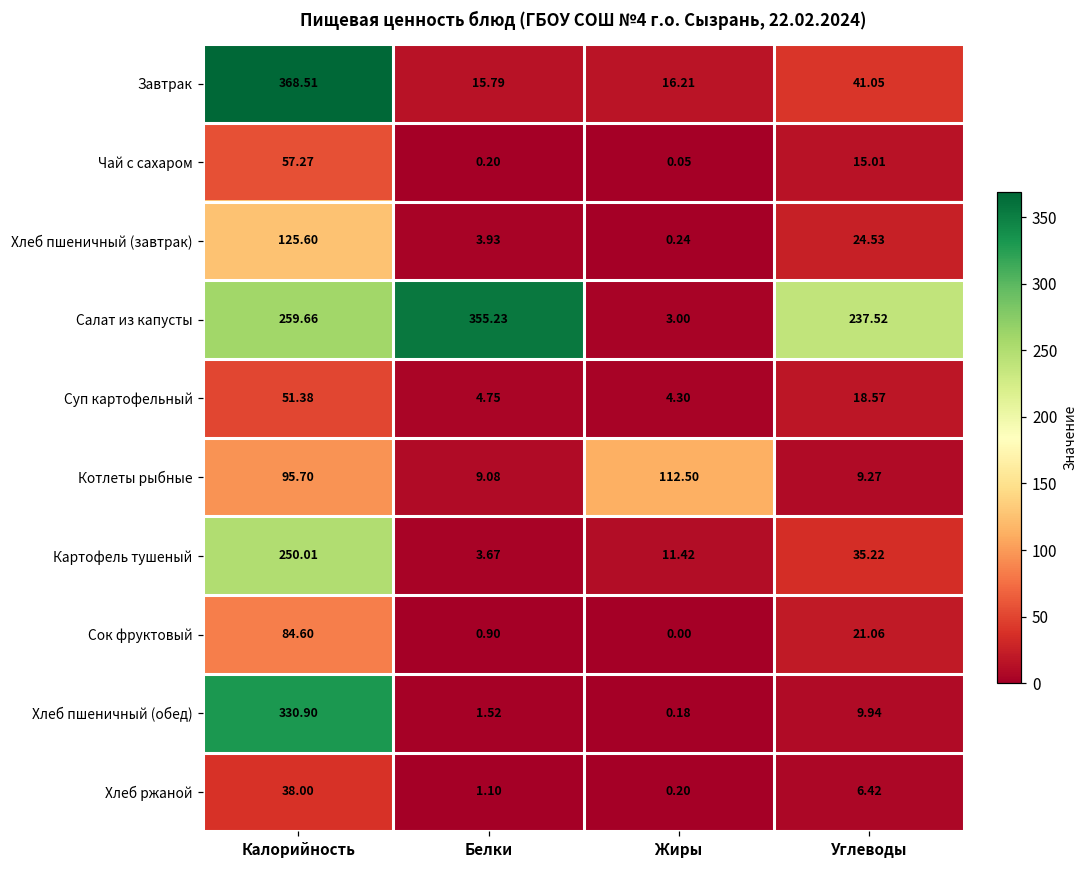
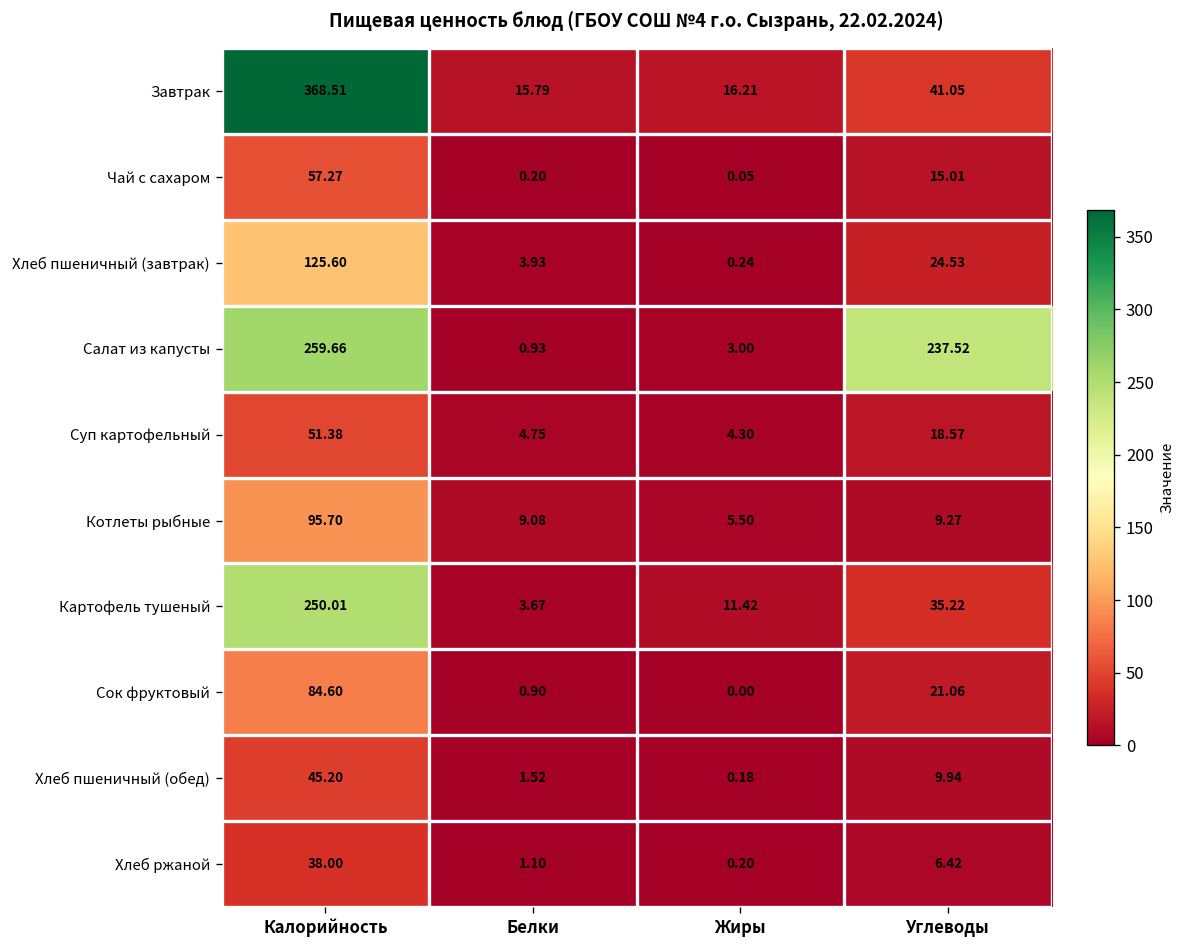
  {
    "Завтрак": {
      "Калорийность": 368.51,
      "Белки": 15.79,
      "Жиры": 16.21,
      "Углеводы": 41.05
    },
    "Чай с сахаром": {
      "Калорийность": 57.27,
      "Белки": 0.20,
      "Жиры": 0.05,
      "Углеводы": 15.01
    },
    "Хлеб пшеничный (завтрак)": {
      "Калорийность": 125.60,
      "Белки": 3.93,
      "Жиры": 0.24,
      "Углеводы": 24.53
    },
    "Салат из капусты": {
      "Калорийность": 259.66,
-     "Белки": 355.23,
+     "Белки": 0.93,
      "Жиры": 3.00,
      "Углеводы": 237.52
    },
    "Суп картофельный": {
      "Калорийность": 51.38,
      "Белки": 4.75,
      "Жиры": 4.30,
      "Углеводы": 18.57
    },
    "Котлеты рыбные": {
      "Калорийность": 95.70,
      "Белки": 9.08,
-     "Жиры": 112.50,
+     "Жиры": 5.50,
      "Углеводы": 9.27
    },
    "Картофель тушеный": {
      "Калорийность": 250.01,
      "Белки": 3.67,
      "Жиры": 11.42,
      "Углеводы": 35.22
    },
    "Сок фруктовый": {
      "Калорийность": 84.60,
      "Белки": 0.90,
      "Жиры": 0.00,
      "Углеводы": 21.06
    },
    "Хлеб пшеничный (обед)": {
-     "Калорийность": 330.90,
+     "Калорийность": 45.20,
      "Белки": 1.52,
      "Жиры": 0.18,
      "Углеводы": 9.94
    },
    "Хлеб ржаной": {
      "Калорийность": 38.00,
      "Белки": 1.10,
      "Жиры": 0.20,
      "Углеводы": 6.42
    }
  }
